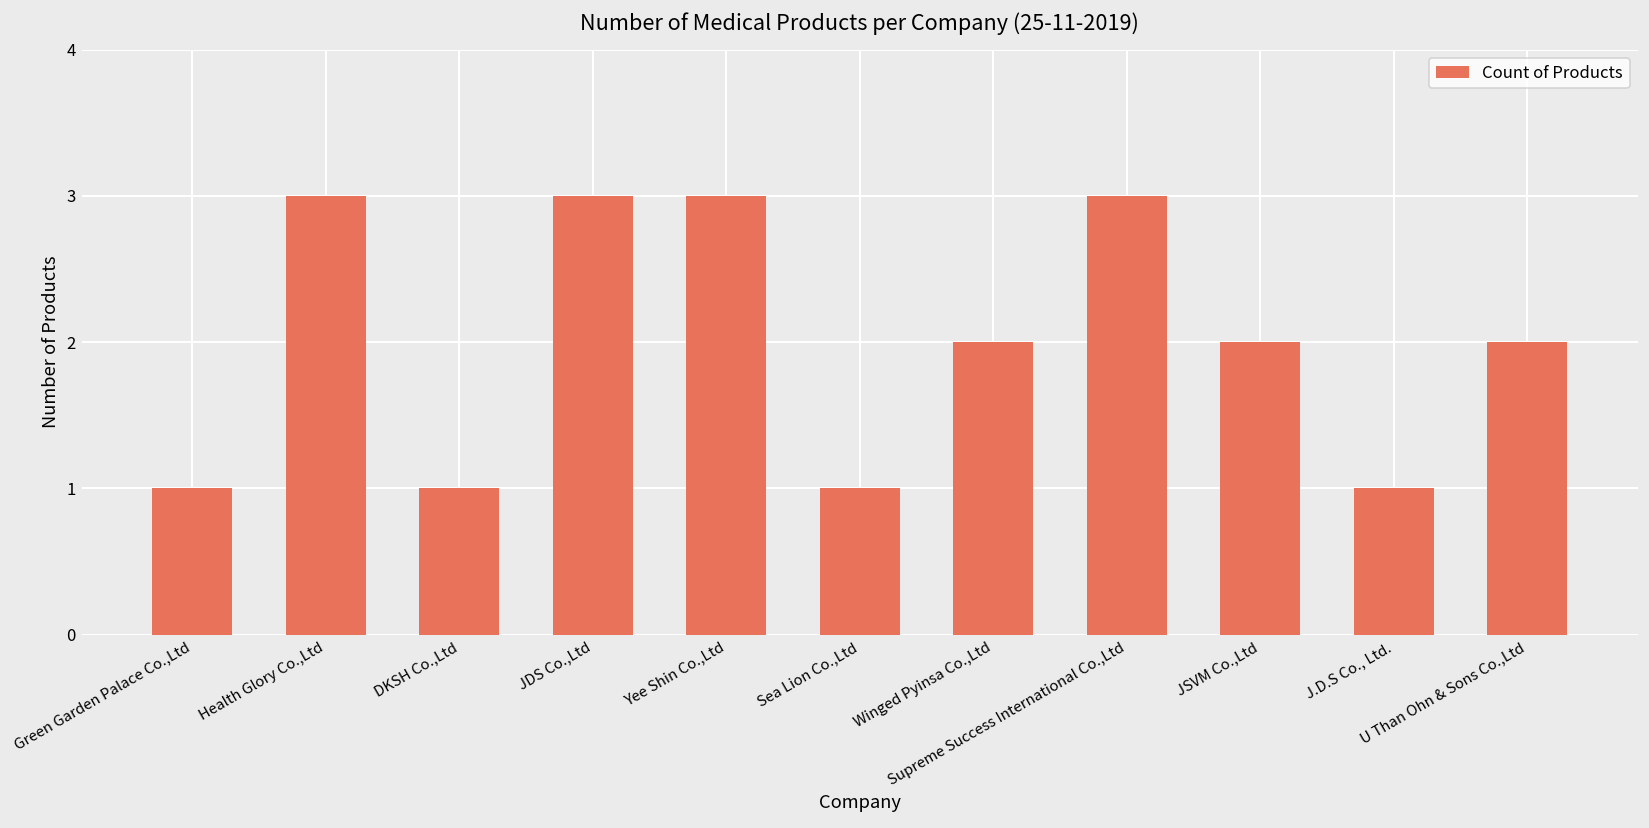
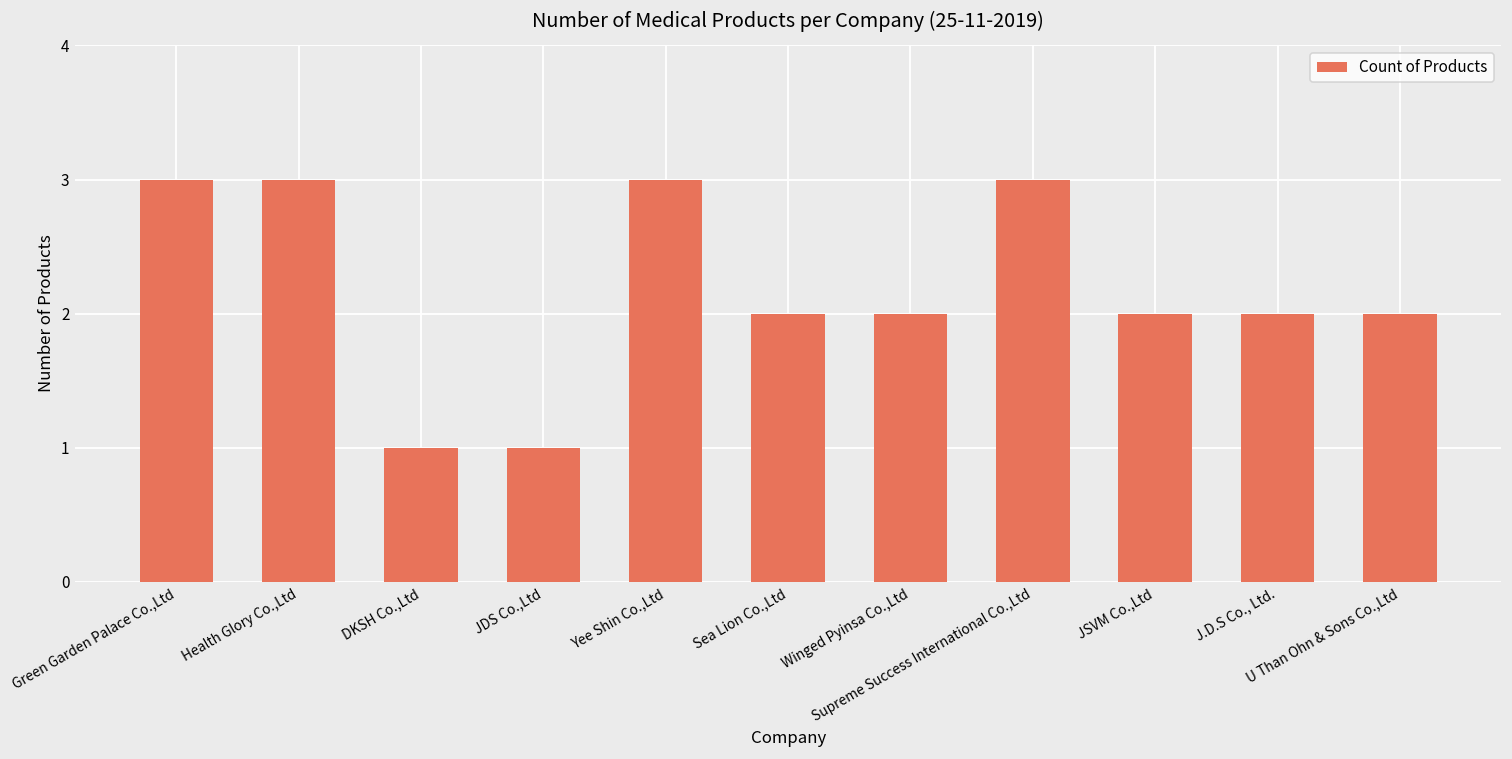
  {
-   "Green Garden Palace Co.,Ltd": 1,
+   "Green Garden Palace Co.,Ltd": 3,
    "Health Glory Co.,Ltd": 3,
    "DKSH Co.,Ltd": 1,
-   "JDS Co.,Ltd": 3,
+   "JDS Co.,Ltd": 1,
    "Yee Shin Co.,Ltd": 3,
-   "Sea Lion Co.,Ltd": 1,
+   "Sea Lion Co.,Ltd": 2,
    "Winged Pyinsa Co.,Ltd": 2,
    "Supreme Success International Co.,Ltd": 3,
    "JSVM Co.,Ltd": 2,
-   "J.D.S Co., Ltd.": 1,
+   "J.D.S Co., Ltd.": 2,
    "U Than Ohn & Sons Co.,Ltd": 2
  }
